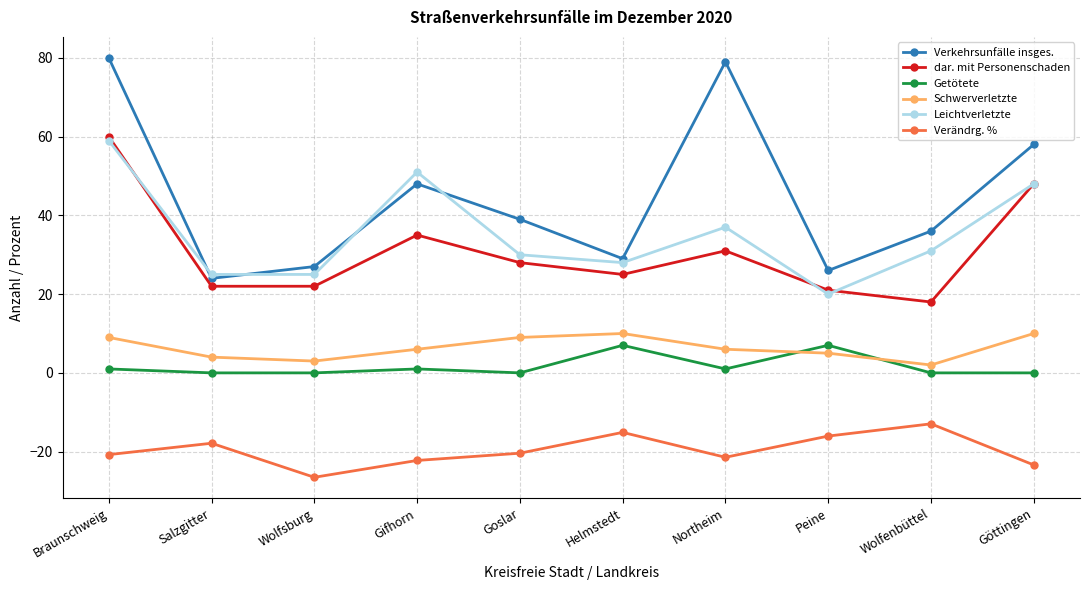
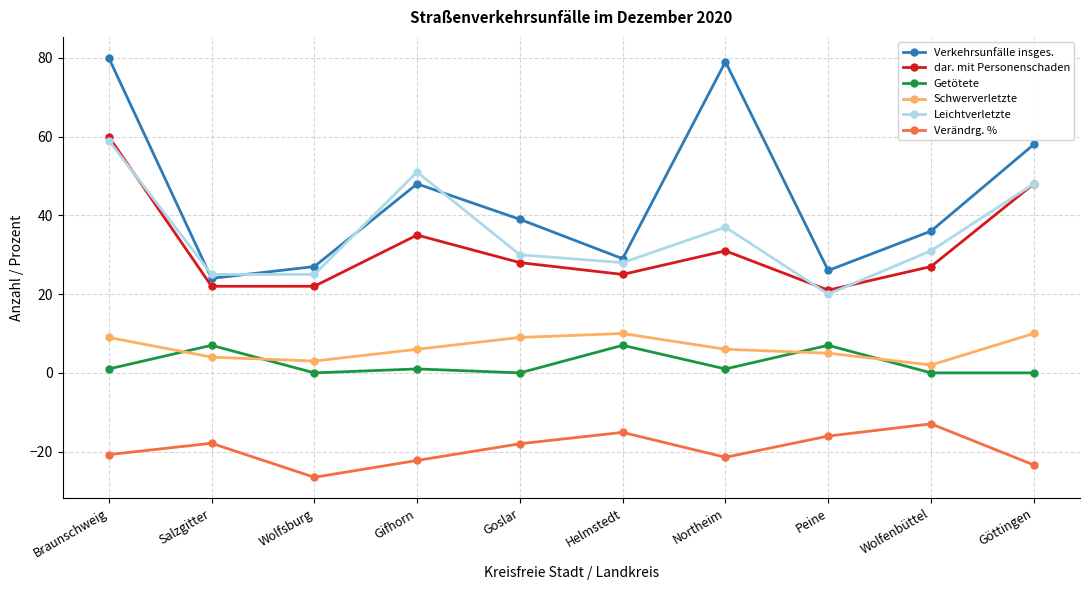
  {
    "Verkehrsunfälle insges.": {
      "Braunschweig": 80,
      "Salzgitter": 24,
      "Wolfsburg": 27,
      "Gifhorn": 48,
      "Goslar": 39,
      "Helmstedt": 29,
      "Northeim": 79,
      "Peine": 26,
      "Wolfenbüttel": 36,
      "Göttingen": 58
    },
    "dar. mit Personenschaden": {
      "Braunschweig": 60,
      "Salzgitter": 22,
      "Wolfsburg": 22,
      "Gifhorn": 35,
      "Goslar": 28,
      "Helmstedt": 25,
      "Northeim": 31,
      "Peine": 21,
-     "Wolfenbüttel": 18
+     "Wolfenbüttel": 27
    },
    "Getötete": {
      "Braunschweig": 1,
-     "Salzgitter": 0,
+     "Salzgitter": 7,
      "Wolfsburg": 0,
      "Gifhorn": 1,
      "Goslar": 0,
      "Helmstedt": 7,
      "Northeim": 1,
      "Peine": 7,
      "Wolfenbüttel": 0,
      "Göttingen": 0
    },
    "Schwerverletzte": {
      "Braunschweig": 9,
      "Salzgitter": 4,
      "Wolfsburg": 3,
      "Gifhorn": 6,
      "Goslar": 9,
      "Helmstedt": 10,
      "Northeim": 6,
      "Peine": 5,
      "Wolfenbüttel": 2,
      "Göttingen": 10
    },
    "Leichtverletzte": {
      "Braunschweig": 59,
      "Salzgitter": 25,
      "Wolfsburg": 25,
      "Gifhorn": 51,
      "Goslar": 30,
      "Helmstedt": 28,
      "Northeim": 37,
      "Peine": 20,
      "Wolfenbüttel": 31
    },
    "Verändrg. %": {
      "Braunschweig": -21,
      "Salzgitter": -18,
      "Wolfsburg": -27,
      "Gifhorn": -22,
-     "Goslar": -20,
+     "Goslar": -18,
      "Helmstedt": -15,
      "Northeim": -21,
      "Peine": -16,
      "Wolfenbüttel": -13,
      "Göttingen": -23
    }
  }
